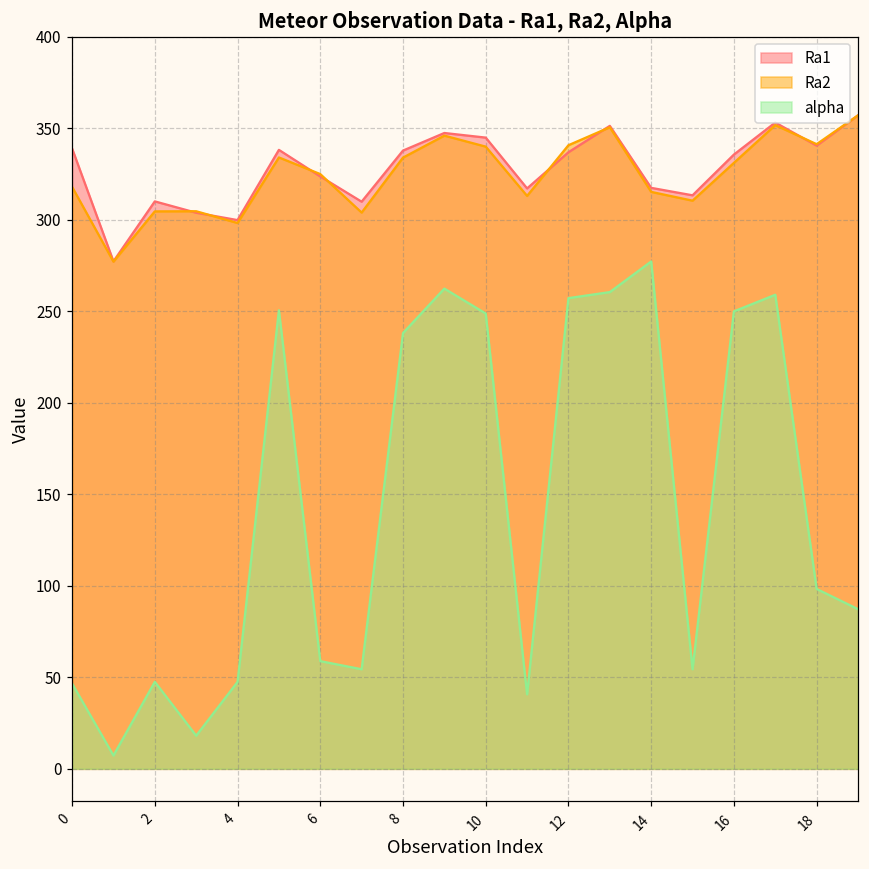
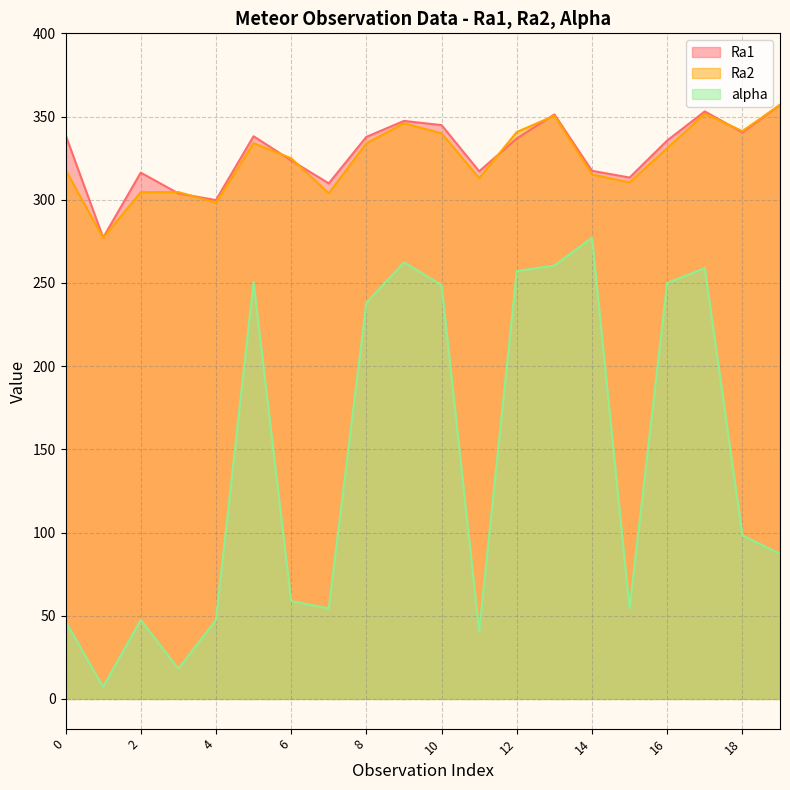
  {
    "Ra1": {
      "0": 339,
-     "2": 310,
+     "2": 316,
      "4": 300,
      "8": 338,
      "10": 345,
      "12": 337,
      "14": 317,
      "16": 336
    },
    "Ra2": {
      "0": 318,
      "2": 305,
      "4": 298,
      "8": 334,
      "10": 340,
      "12": 341,
      "14": 315,
      "16": 331
    },
    "alpha": {
      "0": 47,
      "2": 48,
      "4": 47,
      "6": 59,
      "8": 238,
      "10": 249,
      "12": 257,
      "14": 277,
      "16": 250,
      "18": 98
    }
  }
